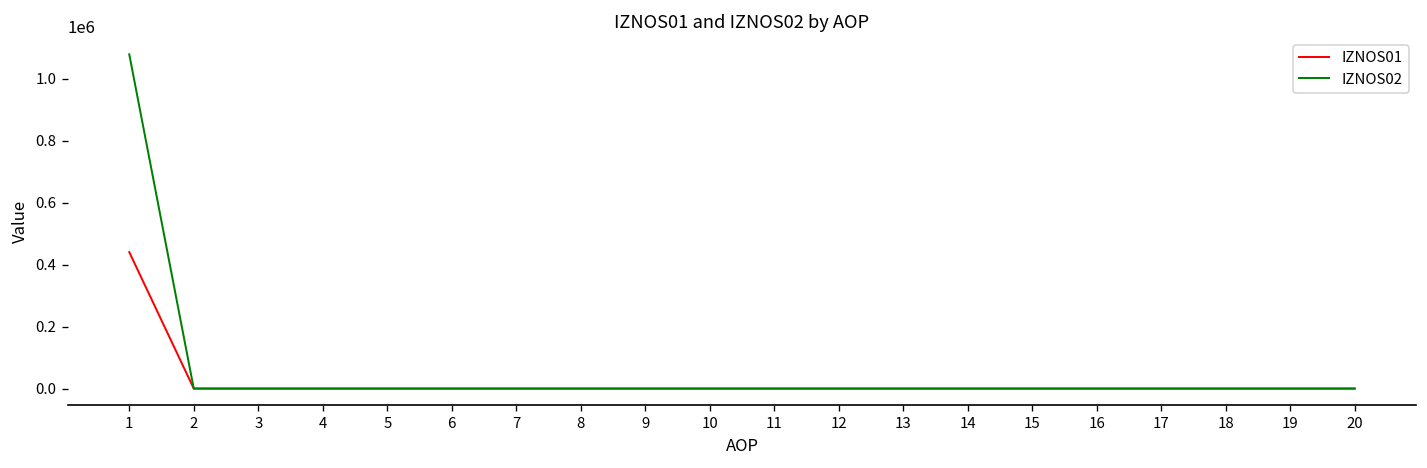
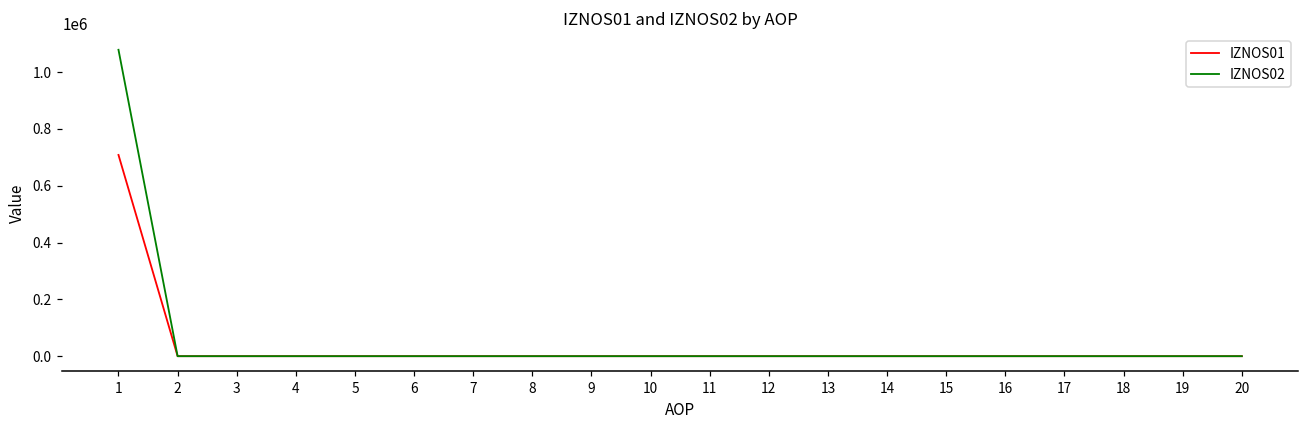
  {
    "IZNOS01": {
-     "1": 440000
+     "1": 710000
    },
    "IZNOS02": {
      "1": 1080000
    }
  }
